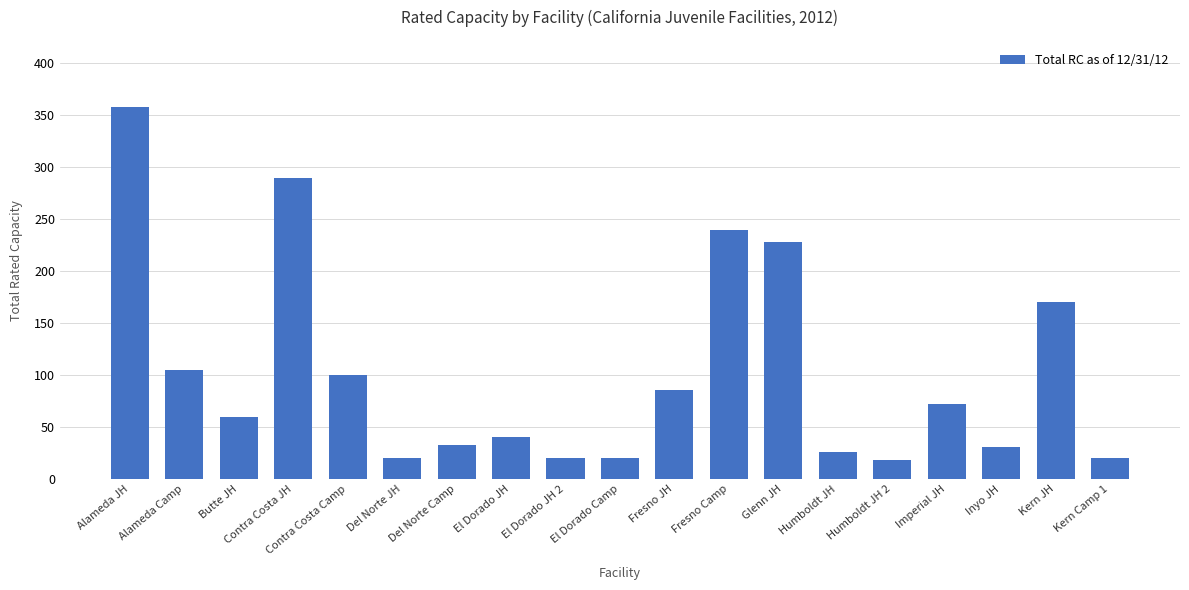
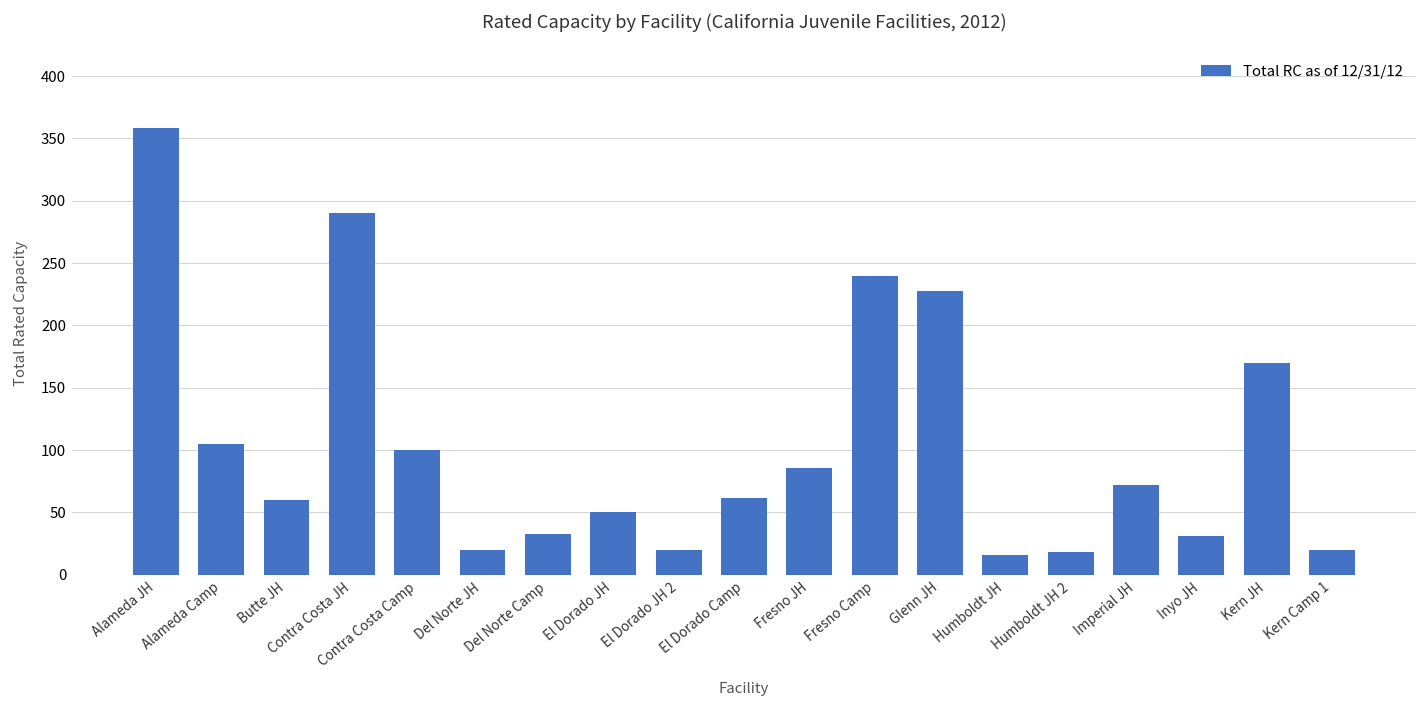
  {
    "Alameda JH": 358,
    "Alameda Camp": 105,
    "Butte JH": 60,
    "Contra Costa JH": 290,
    "Contra Costa Camp": 100,
    "Del Norte JH": 20,
    "Del Norte Camp": 33,
-   "El Dorado JH": 40,
+   "El Dorado JH": 50,
    "El Dorado JH 2": 20,
-   "El Dorado Camp": 20,
+   "El Dorado Camp": 62,
    "Fresno JH": 86,
    "Fresno Camp": 240,
    "Glenn JH": 228,
-   "Humboldt JH": 26,
+   "Humboldt JH": 16,
    "Humboldt JH 2": 18,
    "Imperial JH": 72,
    "Inyo JH": 31,
    "Kern JH": 170,
    "Kern Camp 1": 20
  }
